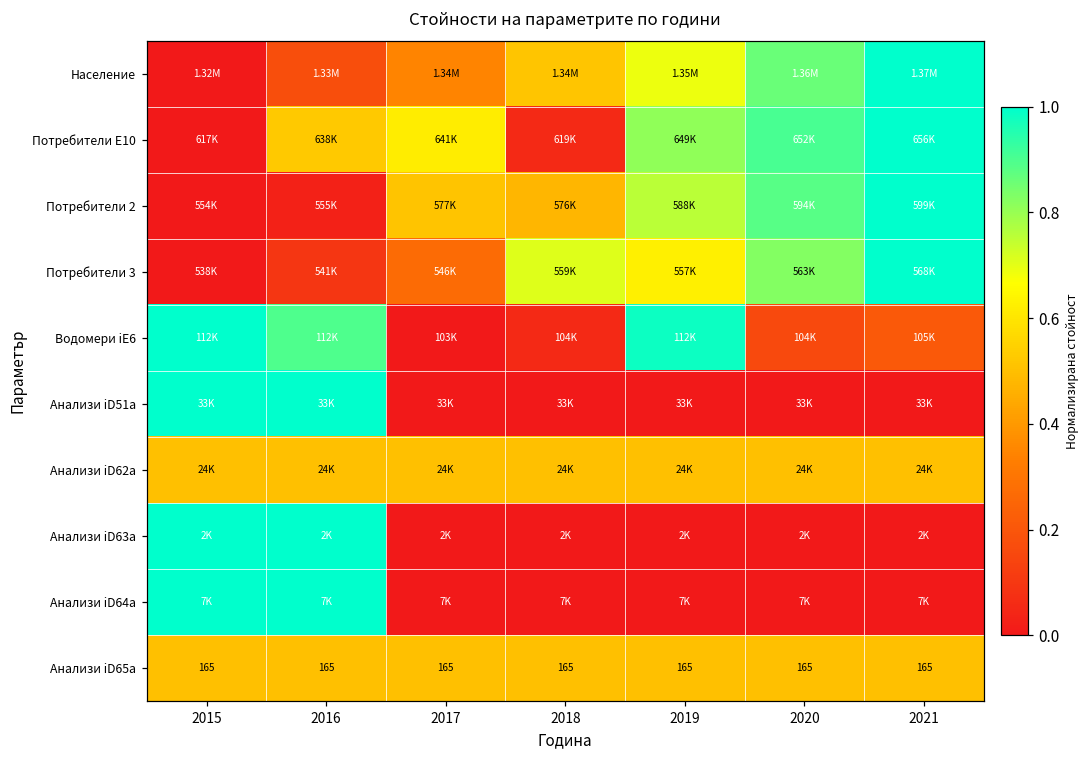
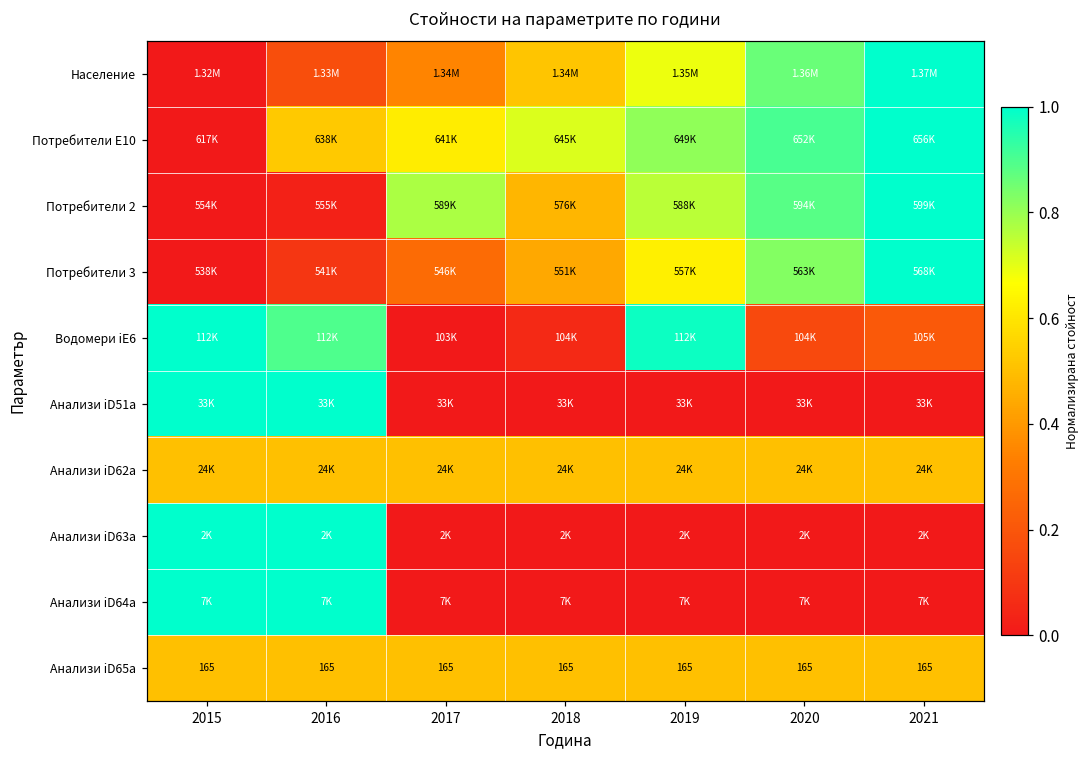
  {
    "Население": {
      "2015": "1.32M",
      "2016": "1.33M",
      "2017": "1.34M",
      "2018": "1.34M",
      "2019": "1.35M",
      "2020": "1.36M",
      "2021": "1.37M"
    },
    "Потребители E10": {
      "2015": "617K",
      "2016": "638K",
      "2017": "641K",
-     "2018": "619K",
+     "2018": "645K",
      "2019": "649K",
      "2020": "652K",
      "2021": "656K"
    },
    "Потребители 2": {
      "2015": "554K",
      "2016": "555K",
-     "2017": "577K",
+     "2017": "589K",
      "2018": "576K",
      "2019": "588K",
      "2020": "594K",
      "2021": "599K"
    },
    "Потребители 3": {
      "2015": "538K",
      "2016": "541K",
      "2017": "546K",
-     "2018": "559K",
+     "2018": "551K",
      "2019": "557K",
      "2020": "563K",
      "2021": "568K"
    },
    "Водомери iE6": {
      "2015": "112K",
      "2016": "112K",
      "2017": "103K",
      "2018": "104K",
      "2019": "112K",
      "2020": "104K",
      "2021": "105K"
    },
    "Анализи iD51a": {
      "2015": "33K",
      "2016": "33K",
      "2017": "33K",
      "2018": "33K",
      "2019": "33K",
      "2020": "33K",
      "2021": "33K"
    },
    "Анализи iD62a": {
      "2015": "24K",
      "2016": "24K",
      "2017": "24K",
      "2018": "24K",
      "2019": "24K",
      "2020": "24K",
      "2021": "24K"
    },
    "Анализи iD63a": {
      "2015": "2K",
      "2016": "2K",
      "2017": "2K",
      "2018": "2K",
      "2019": "2K",
      "2020": "2K",
      "2021": "2K"
    },
    "Анализи iD64a": {
      "2015": "7K",
      "2016": "7K",
      "2017": "7K",
      "2018": "7K",
      "2019": "7K",
      "2020": "7K",
      "2021": "7K"
    },
    "Анализи iD65a": {
      "2015": "165",
      "2016": "165",
      "2017": "165",
      "2018": "165",
      "2019": "165",
      "2020": "165",
      "2021": "165"
    }
  }
